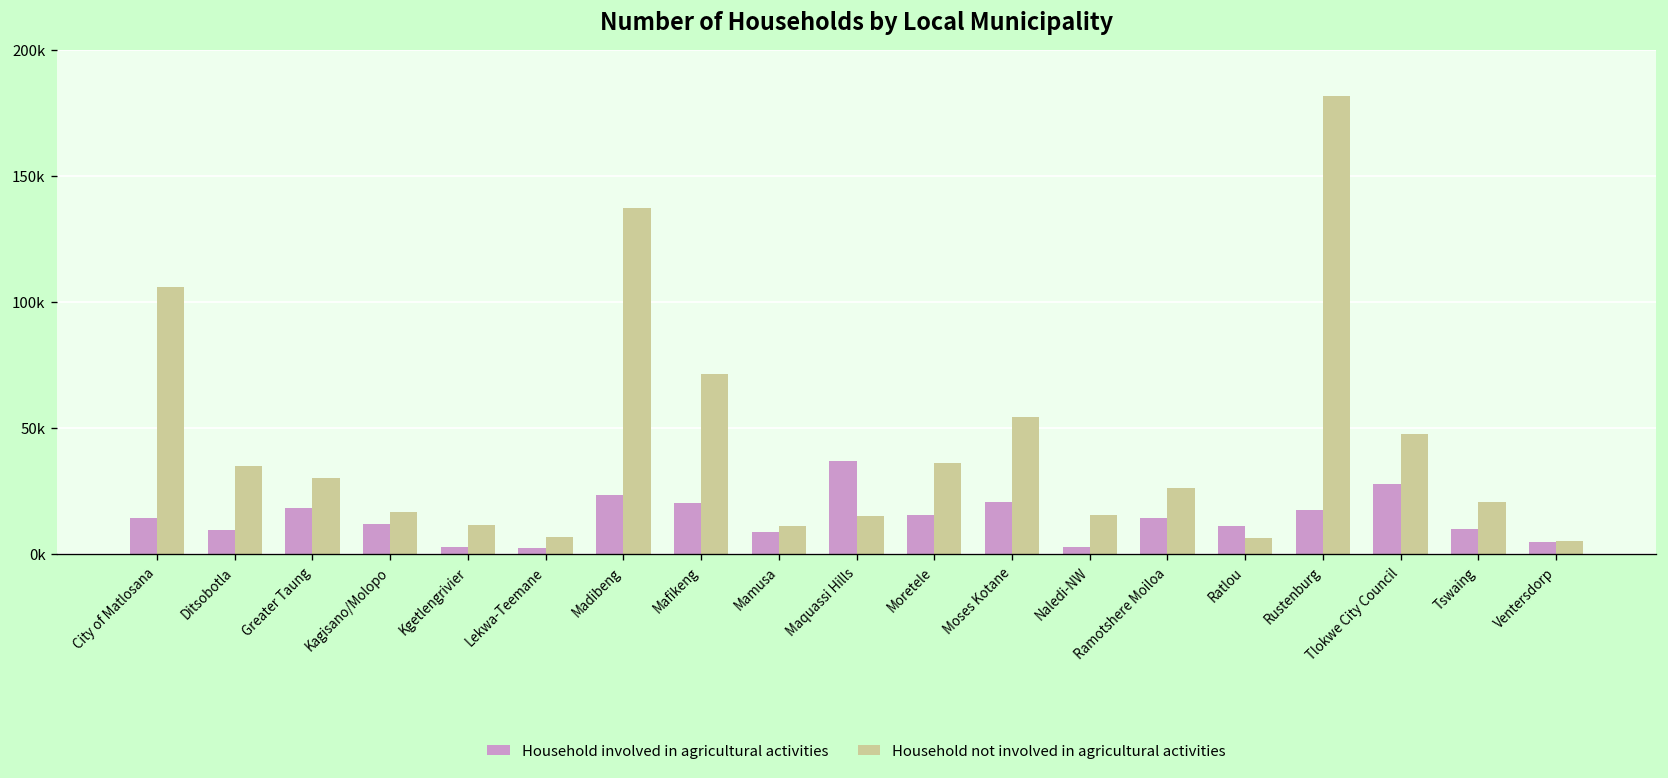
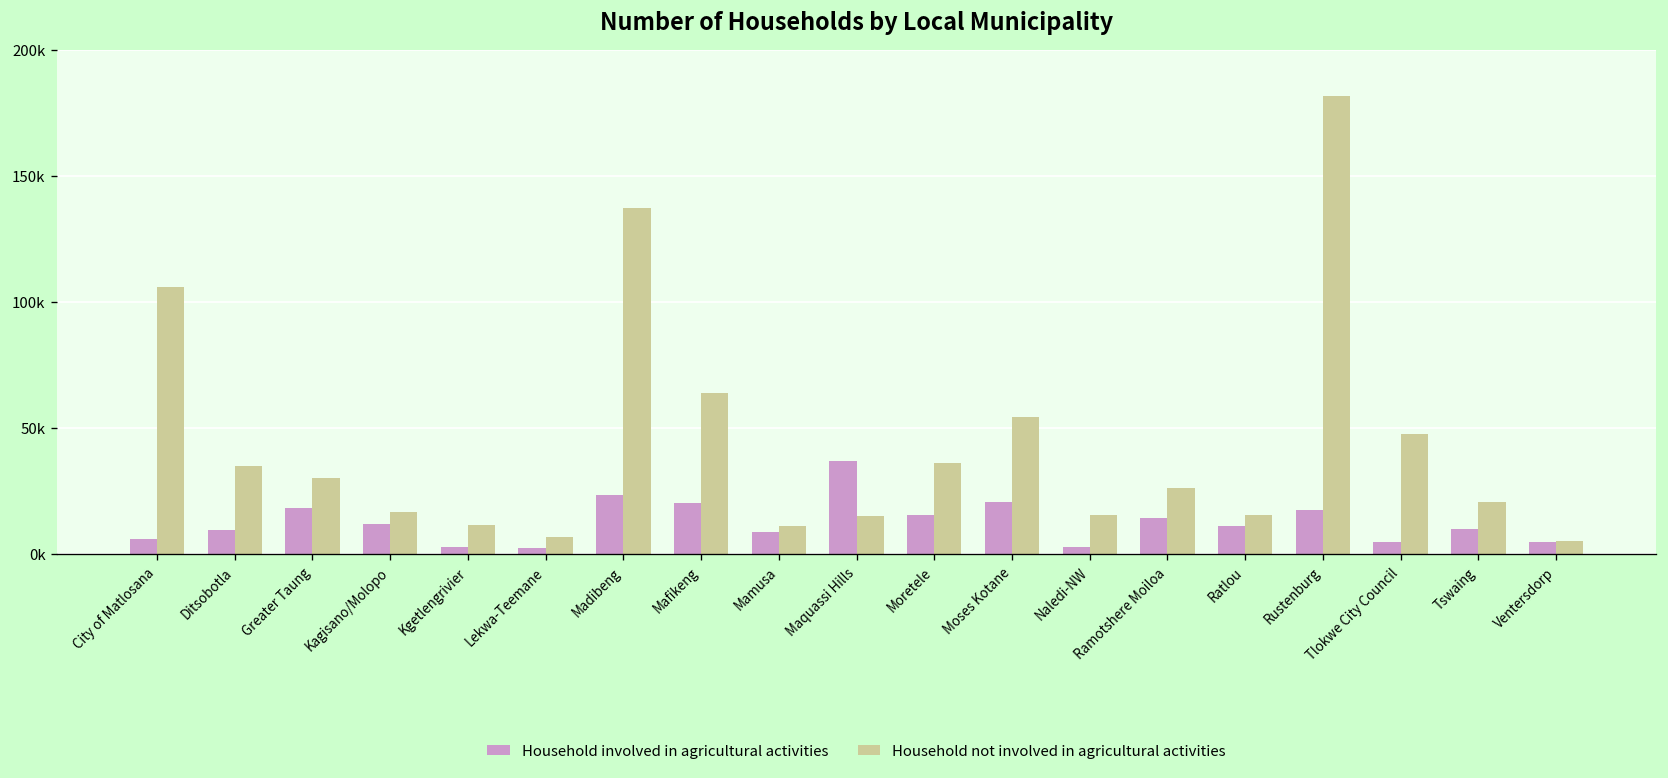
  {
    "Household involved in agricultural activities": {
-     "City of Matlosana": 14000,
+     "City of Matlosana": 6000,
      "Ditsobotla": 9000,
      "Greater Taung": 18000,
      "Kagisano/Molopo": 12000,
      "Kgetlengrivier": 3000,
      "Lekwa-Teemane": 2000,
      "Madibeng": 24000,
      "Mafikeng": 20000,
      "Mamusa": 9000,
      "Maquassi Hills": 37000,
      "Moretele": 16000,
      "Moses Kotane": 21000,
      "Naledi-NW": 3000,
      "Ramotshere Moiloa": 14000,
      "Ratlou": 11000,
      "Rustenburg": 17000,
-     "Tlokwe City Council": 28000,
+     "Tlokwe City Council": 5000,
      "Tswaing": 10000,
      "Ventersdorp": 5000
    },
    "Household not involved in agricultural activities": {
      "City of Matlosana": 106000,
      "Ditsobotla": 35000,
      "Greater Taung": 30000,
      "Kagisano/Molopo": 17000,
      "Kgetlengrivier": 12000,
      "Lekwa-Teemane": 7000,
      "Madibeng": 137000,
-     "Mafikeng": 71000,
+     "Mafikeng": 64000,
      "Mamusa": 11000,
      "Maquassi Hills": 15000,
      "Moretele": 36000,
      "Moses Kotane": 54000,
      "Naledi-NW": 16000,
      "Ramotshere Moiloa": 26000,
-     "Ratlou": 7000,
+     "Ratlou": 16000,
      "Rustenburg": 182000,
      "Tlokwe City Council": 48000,
      "Tswaing": 21000,
      "Ventersdorp": 5000
    }
  }
